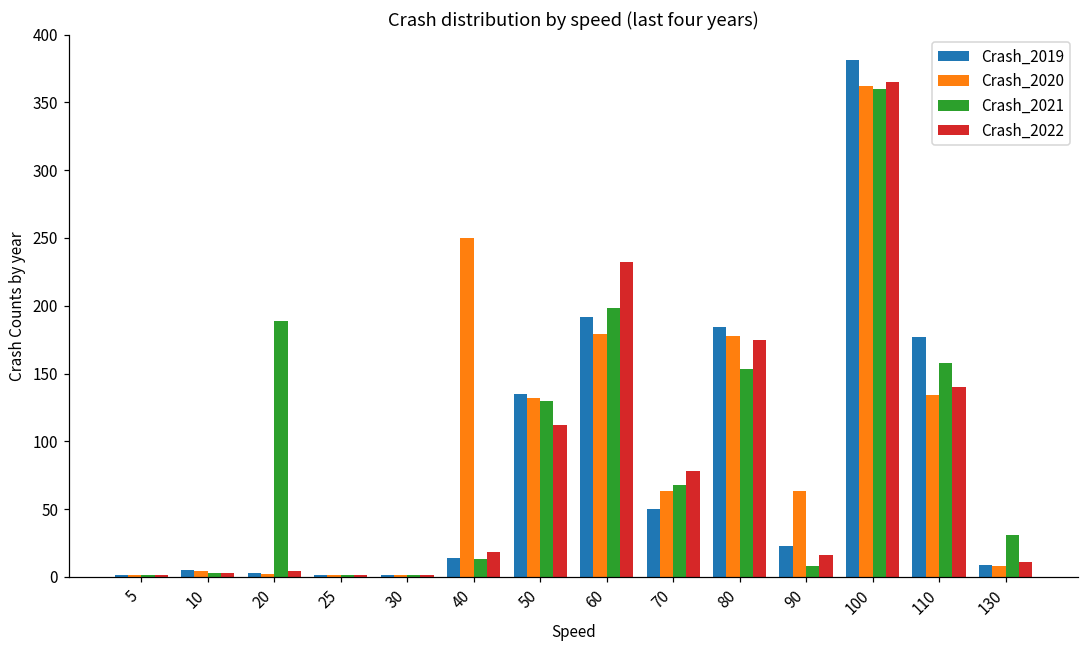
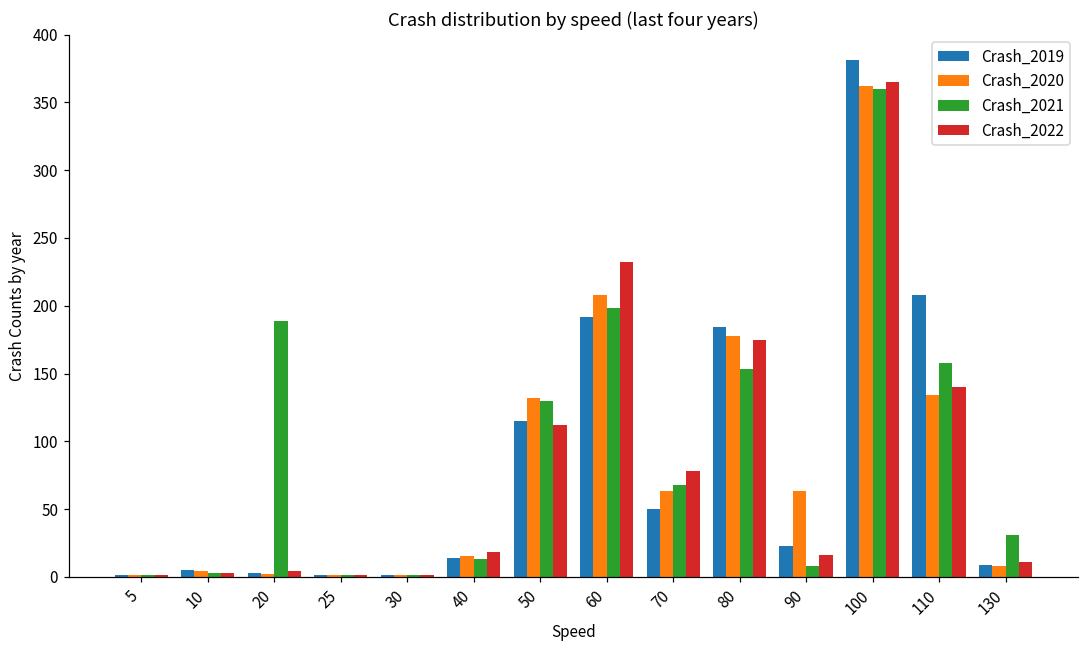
  {
    "Crash_2019": {
      "10": 5,
      "20": 3,
      "40": 14,
-     "50": 135,
+     "50": 115,
      "60": 192,
      "70": 50,
      "80": 184,
      "90": 23,
      "100": 381,
-     "110": 177,
+     "110": 208,
      "130": 9
    },
    "Crash_2020": {
      "10": 4,
-     "40": 250,
+     "40": 15,
      "50": 132,
-     "60": 179,
+     "60": 208,
      "70": 63,
      "80": 178,
      "90": 63,
      "100": 362,
      "110": 134,
      "130": 8
    },
    "Crash_2021": {
      "10": 3,
      "20": 189,
      "40": 13,
      "50": 130,
      "60": 198,
      "70": 68,
      "80": 153,
      "90": 8,
      "100": 360,
      "110": 158,
      "130": 31
    },
    "Crash_2022": {
      "10": 3,
      "20": 4,
      "40": 18,
      "50": 112,
      "60": 232,
      "70": 78,
      "80": 175,
      "90": 16,
      "100": 365,
      "110": 140,
      "130": 11
    }
  }
